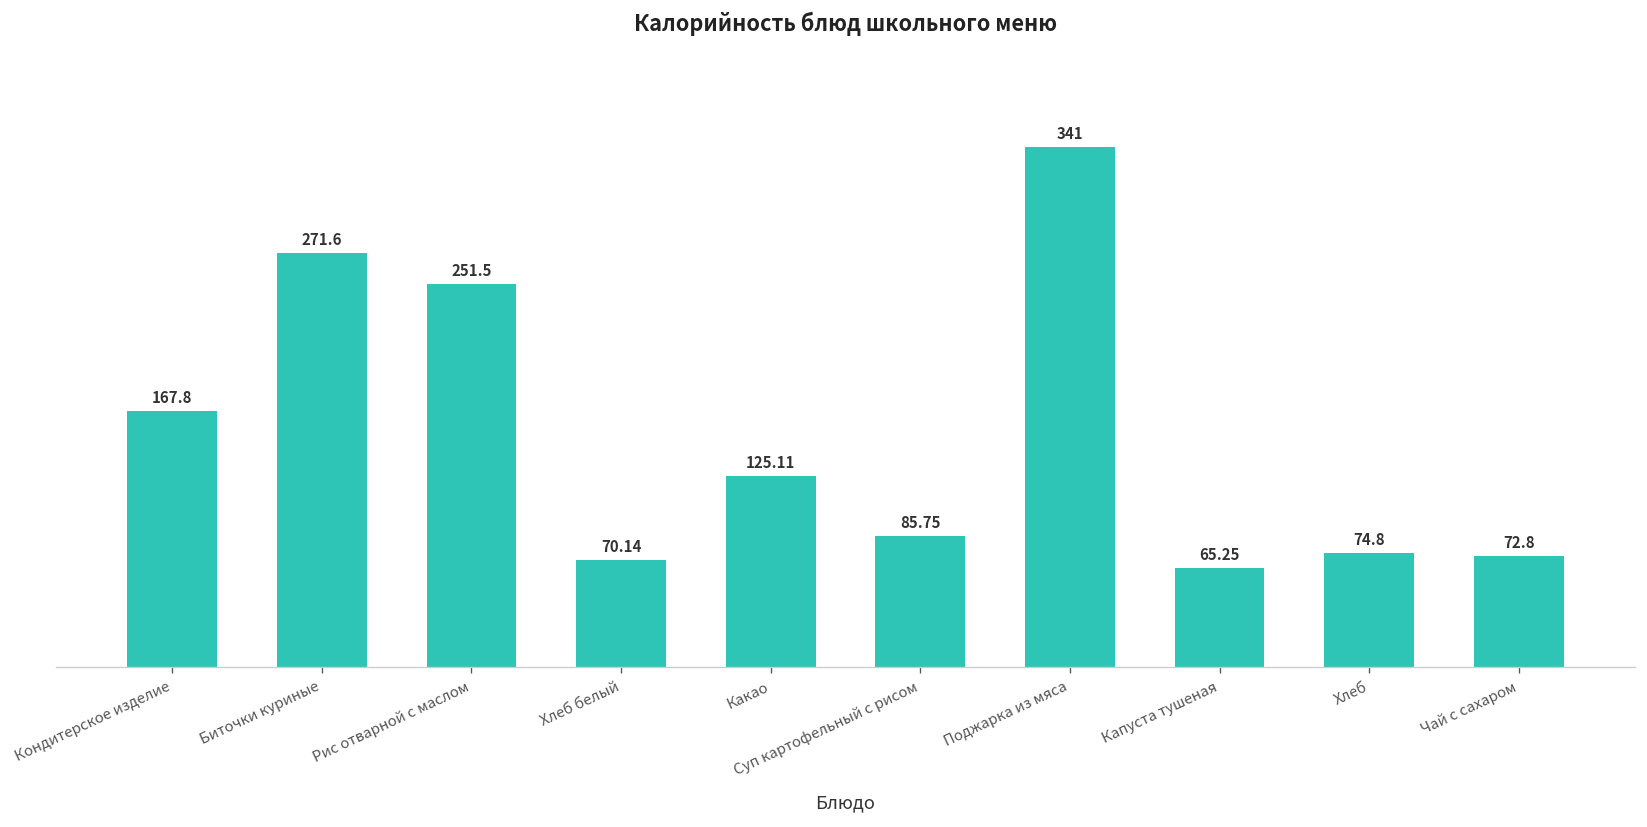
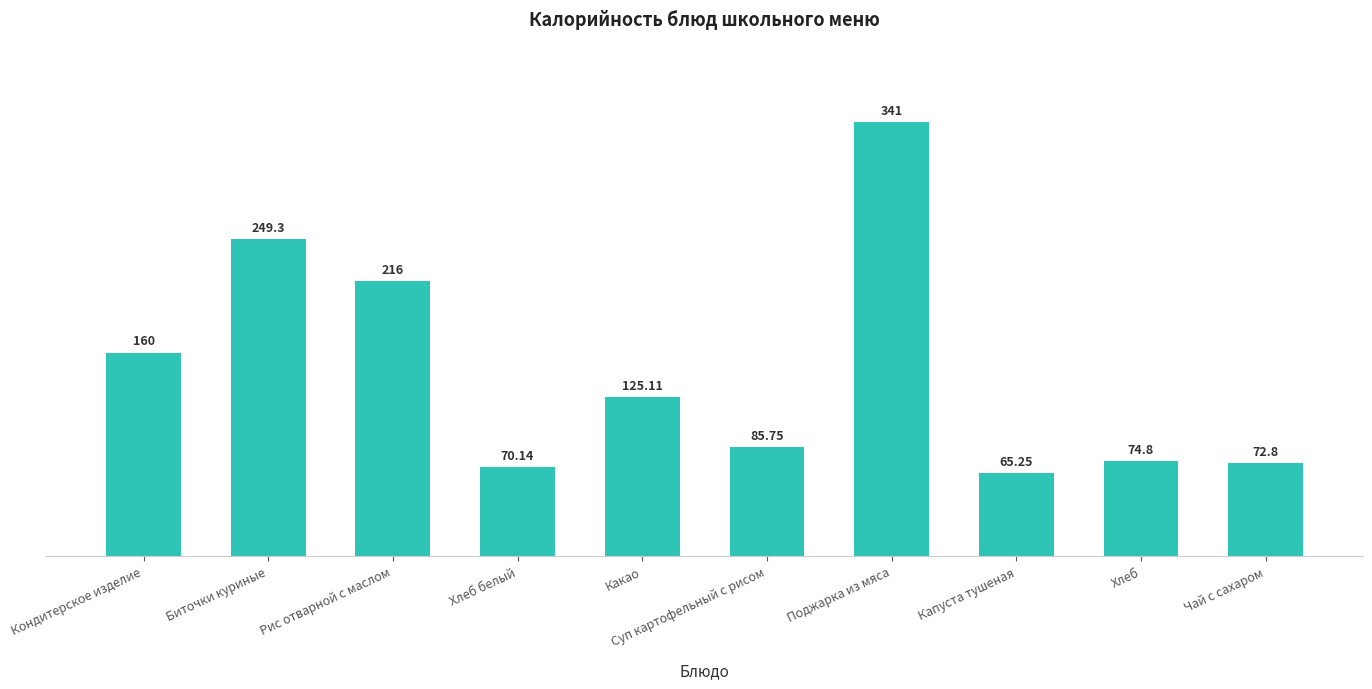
  {
-   "Кондитерское изделие": 167.8,
-   "Биточки куриные": 271.6,
-   "Рис отварной с маслом": 251.5,
+   "Кондитерское изделие": 160,
+   "Биточки куриные": 249.3,
+   "Рис отварной с маслом": 216,
    "Хлеб белый": 70.14,
    "Какао": 125.11,
    "Суп картофельный с рисом": 85.75,
    "Поджарка из мяса": 341,
    "Капуста тушеная": 65.25,
    "Хлеб": 74.8,
    "Чай с сахаром": 72.8
  }
